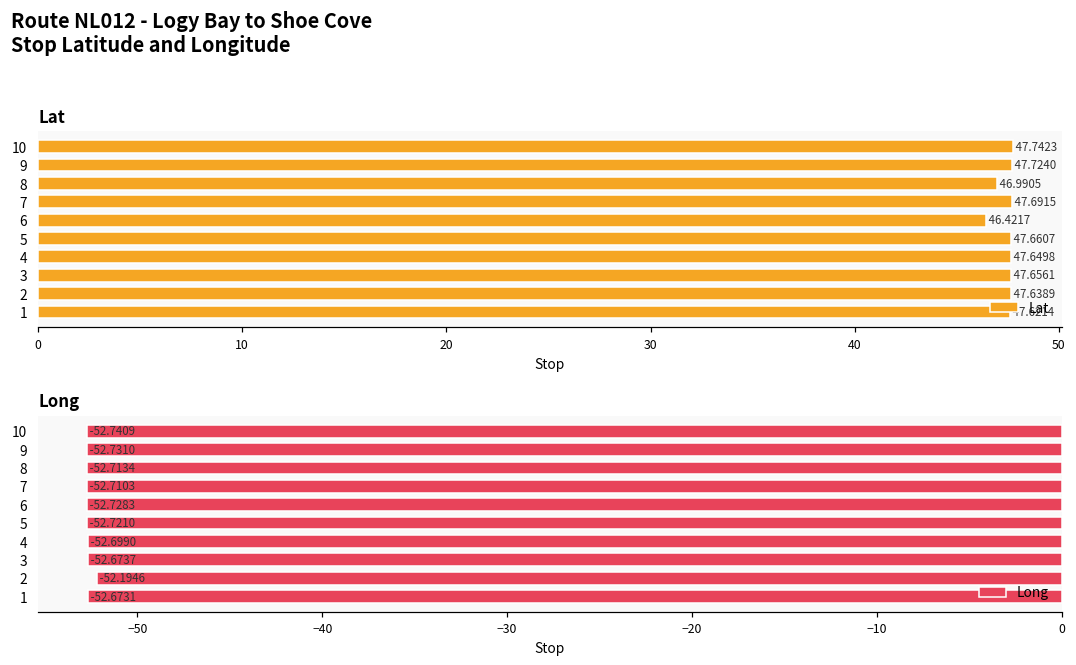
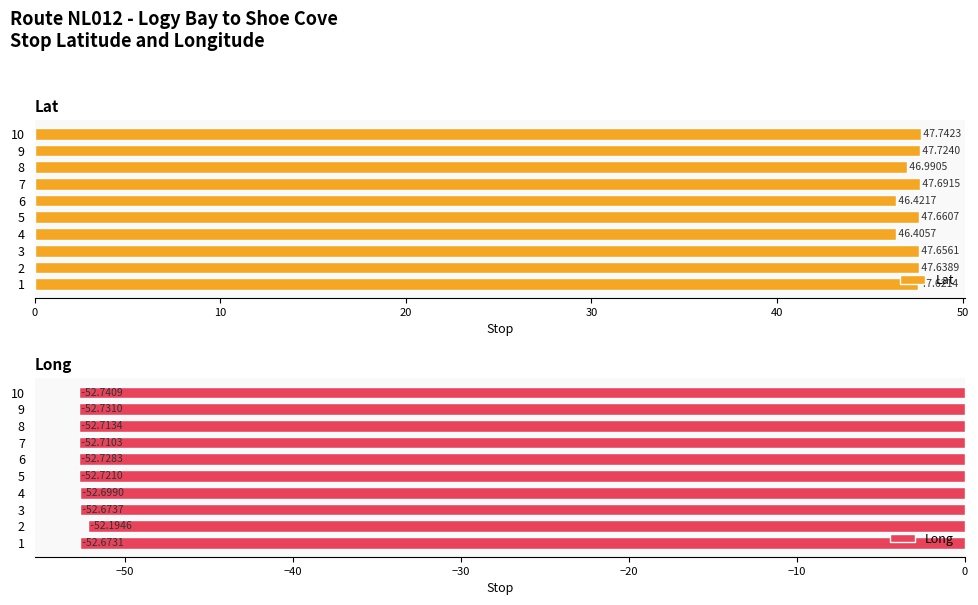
  {
    "Lat": {
      "10": 47.7423,
      "9": 47.7240,
      "8": 46.9905,
      "7": 47.6915,
      "6": 46.4217,
      "5": 47.6607,
-     "4": 47.6498,
+     "4": 46.4057,
      "3": 47.6561,
      "2": 47.6389,
      "1": 47.6214
    },
    "Long": {
      "10": -52.7409,
      "9": -52.7310,
      "8": -52.7134,
      "7": -52.7103,
      "6": -52.7283,
      "5": -52.7210,
      "4": -52.6990,
      "3": -52.6737,
      "2": -52.1946,
      "1": -52.6731
    }
  }
